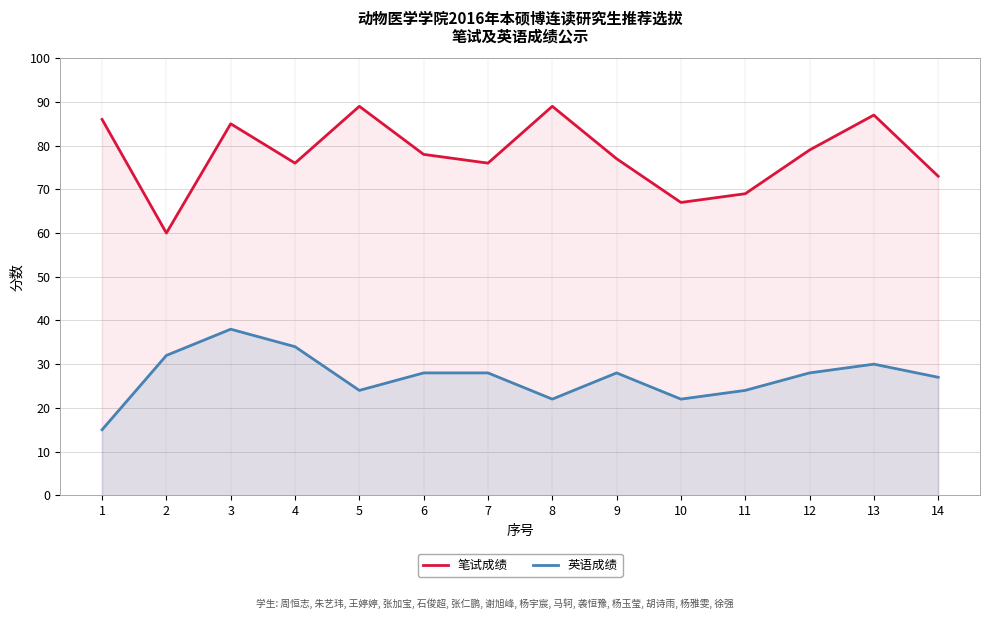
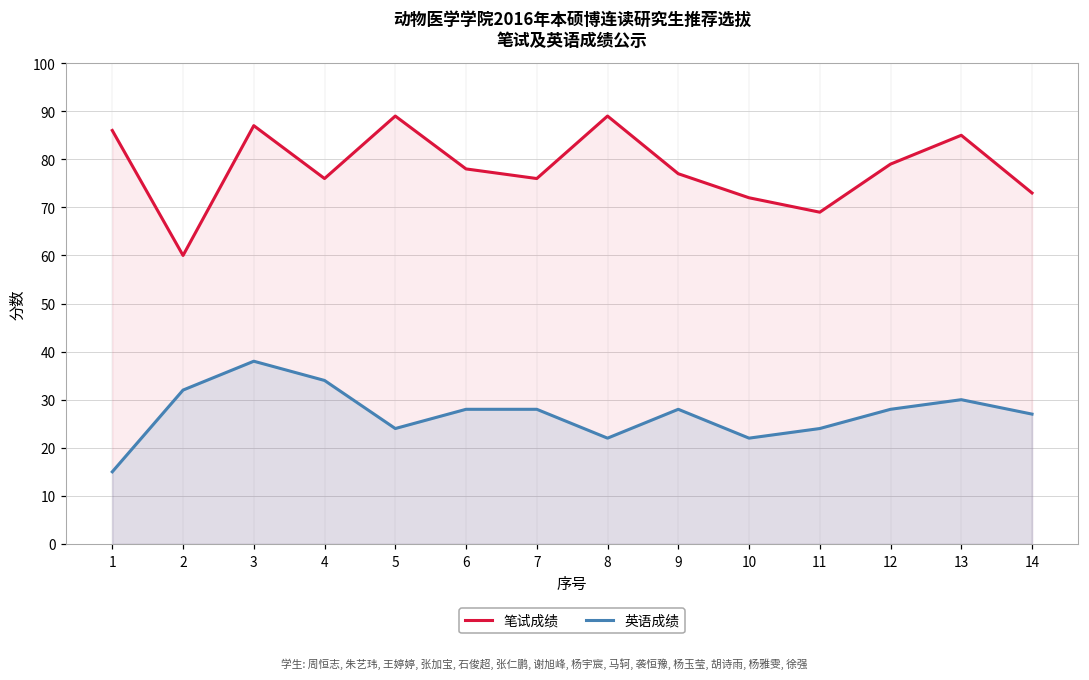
  {
    "笔试成绩": {
      "1": 86,
      "2": 60,
-     "3": 85,
+     "3": 87,
      "4": 76,
      "5": 89,
      "6": 78,
      "7": 76,
      "8": 89,
      "9": 77,
-     "10": 67,
+     "10": 72,
      "11": 69,
      "12": 79,
-     "13": 87,
+     "13": 85,
      "14": 73
    },
    "英语成绩": {
      "1": 15,
      "2": 32,
      "3": 38,
      "4": 34,
      "5": 24,
      "6": 28,
      "7": 28,
      "8": 22,
      "9": 28,
      "10": 22,
      "11": 24,
      "12": 28,
      "13": 30,
      "14": 27
    }
  }
